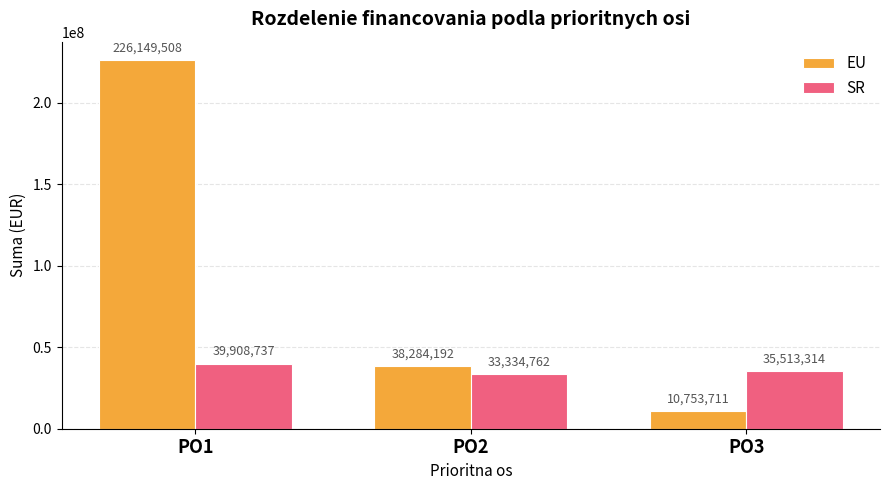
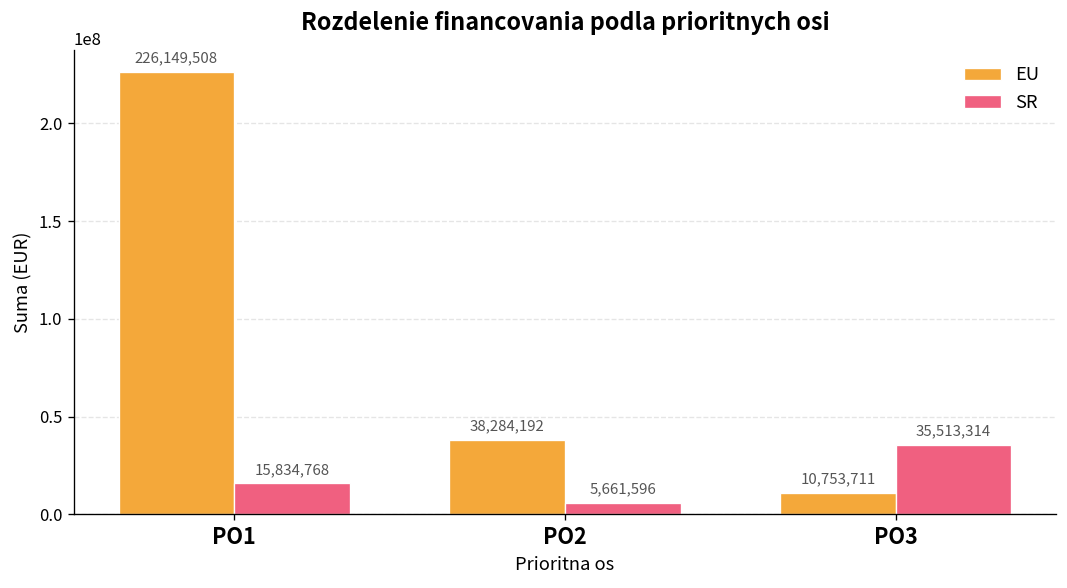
  {
    "EU": {
      "PO1": "226,149,508",
      "PO2": "38,284,192",
      "PO3": "10,753,711"
    },
    "SR": {
-     "PO1": "39,908,737",
-     "PO2": "33,334,762",
+     "PO1": "15,834,768",
+     "PO2": "5,661,596",
      "PO3": "35,513,314"
    }
  }
